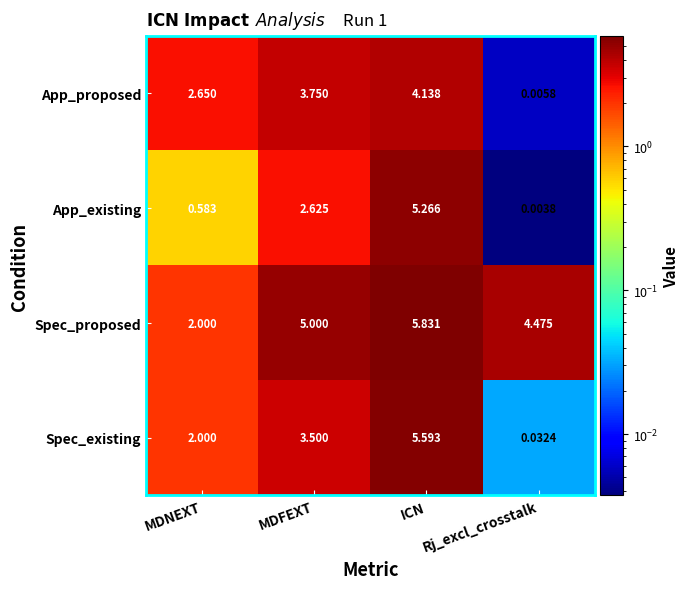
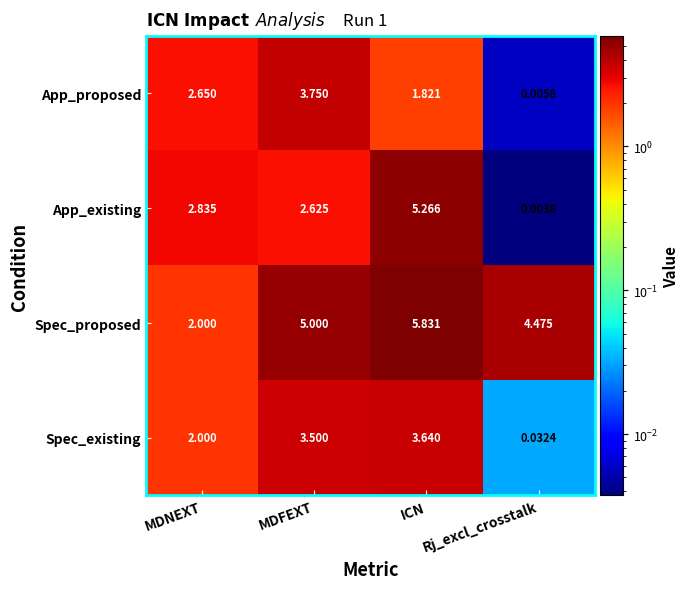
  {
    "App_proposed": {
      "MDNEXT": 2.650,
      "MDFEXT": 3.750,
-     "ICN": 4.138,
+     "ICN": 1.821,
      "Rj_excl_crosstalk": 0.0058
    },
    "App_existing": {
-     "MDNEXT": 0.583,
+     "MDNEXT": 2.835,
      "MDFEXT": 2.625,
      "ICN": 5.266,
      "Rj_excl_crosstalk": 0.0038
    },
    "Spec_proposed": {
      "MDNEXT": 2.000,
      "MDFEXT": 5.000,
      "ICN": 5.831,
      "Rj_excl_crosstalk": 4.475
    },
    "Spec_existing": {
      "MDNEXT": 2.000,
      "MDFEXT": 3.500,
-     "ICN": 5.593,
+     "ICN": 3.640,
      "Rj_excl_crosstalk": 0.0324
    }
  }
